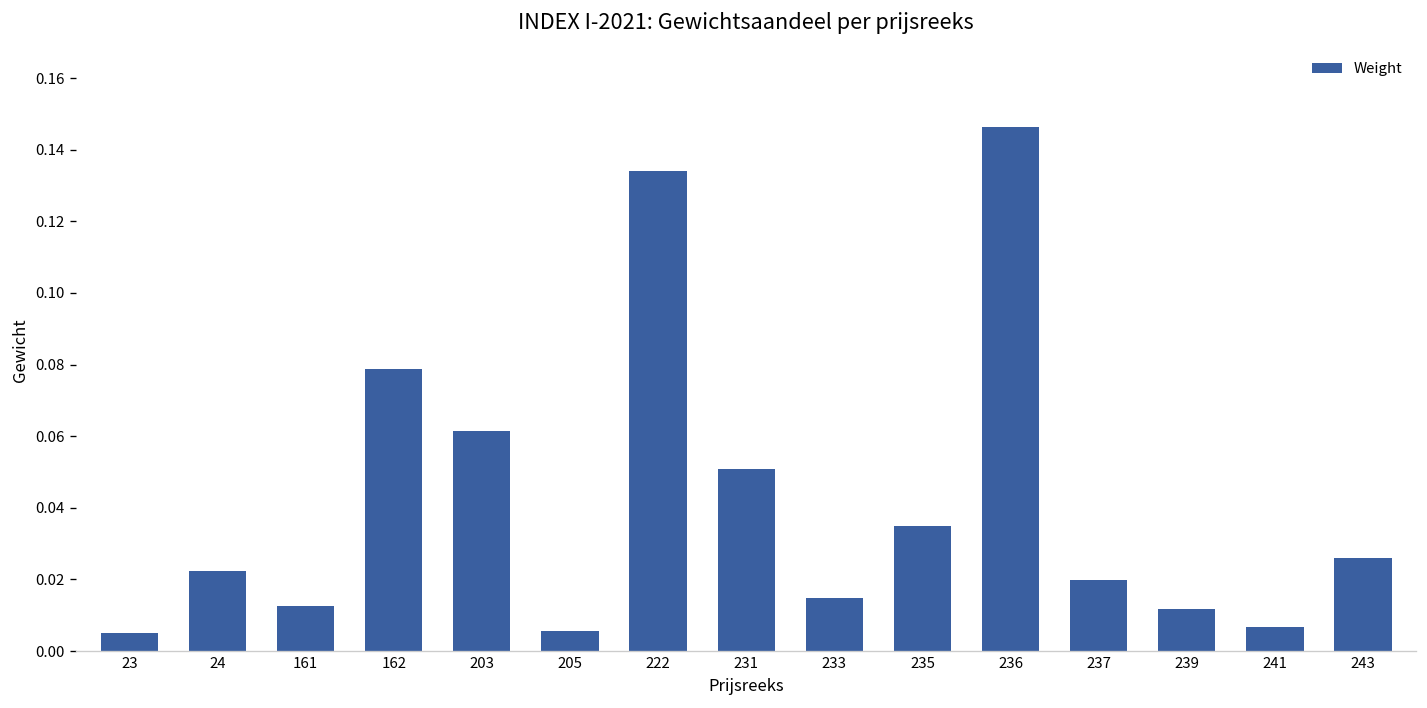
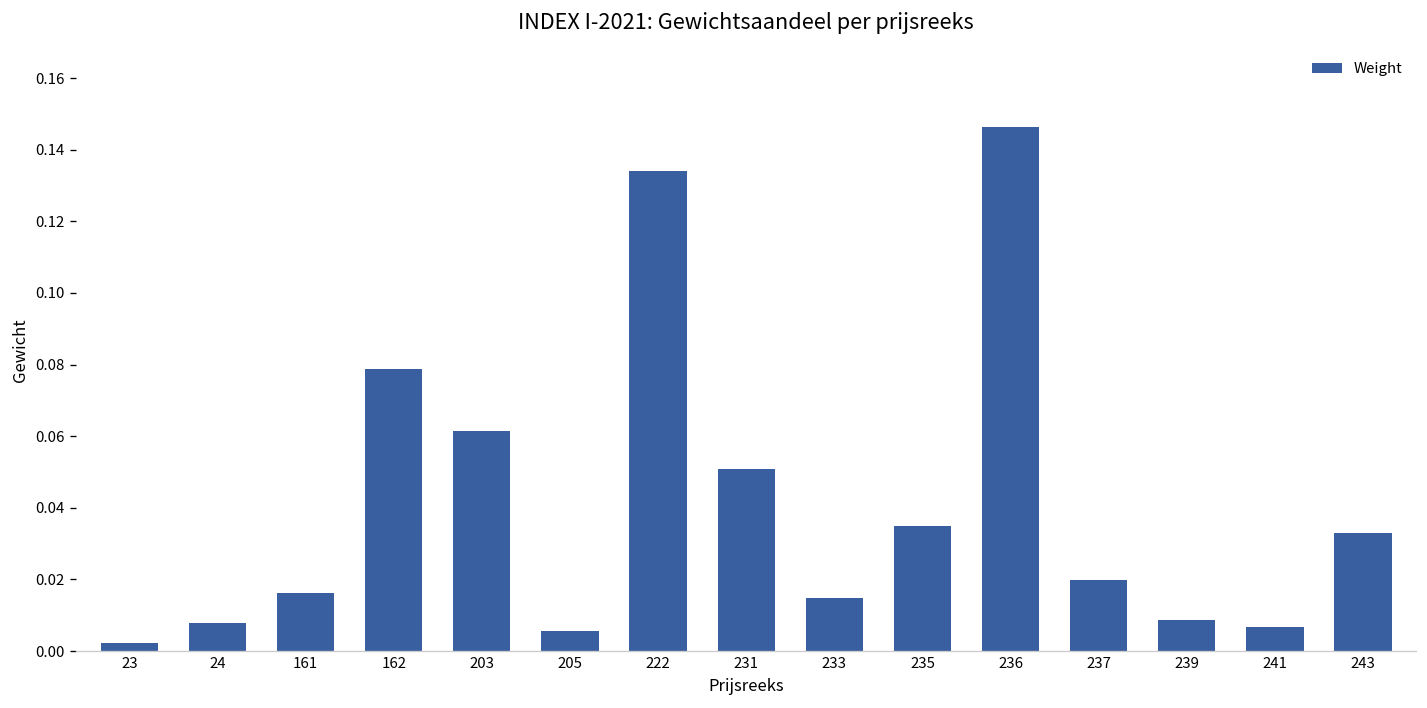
  {
-   "23": 0.005,
-   "24": 0.022,
-   "161": 0.013,
+   "23": 0.002,
+   "24": 0.008,
+   "161": 0.016,
    "162": 0.079,
    "203": 0.061,
    "205": 0.006,
    "222": 0.134,
    "231": 0.051,
    "233": 0.015,
    "235": 0.035,
    "236": 0.146,
    "237": 0.020,
-   "239": 0.012,
+   "239": 0.009,
    "241": 0.007,
-   "243": 0.026
+   "243": 0.033
  }
